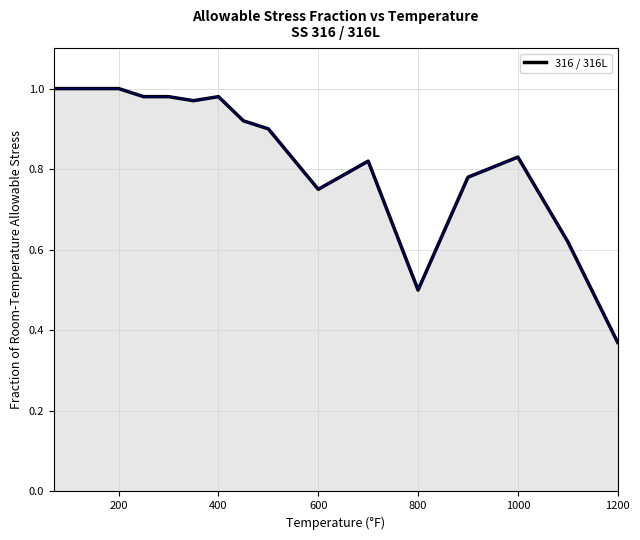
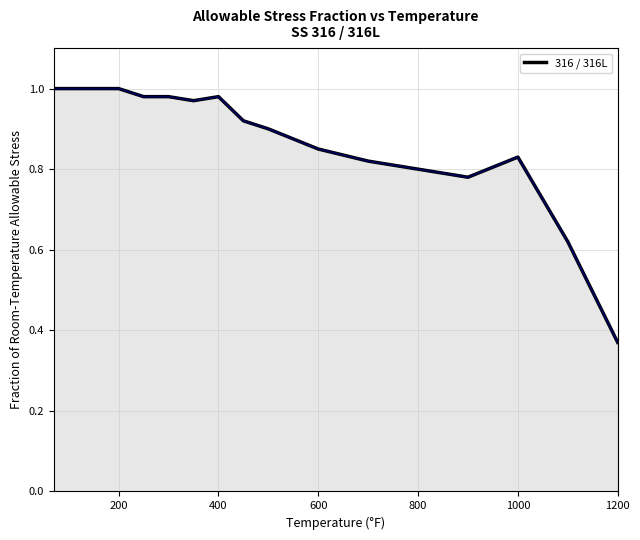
  {
    "200": 1.00,
    "400": 0.98,
-   "600": 0.75,
-   "800": 0.5,
+   "600": 0.85,
+   "800": 0.8,
    "1000": 0.83,
    "1200": 0.37
  }
